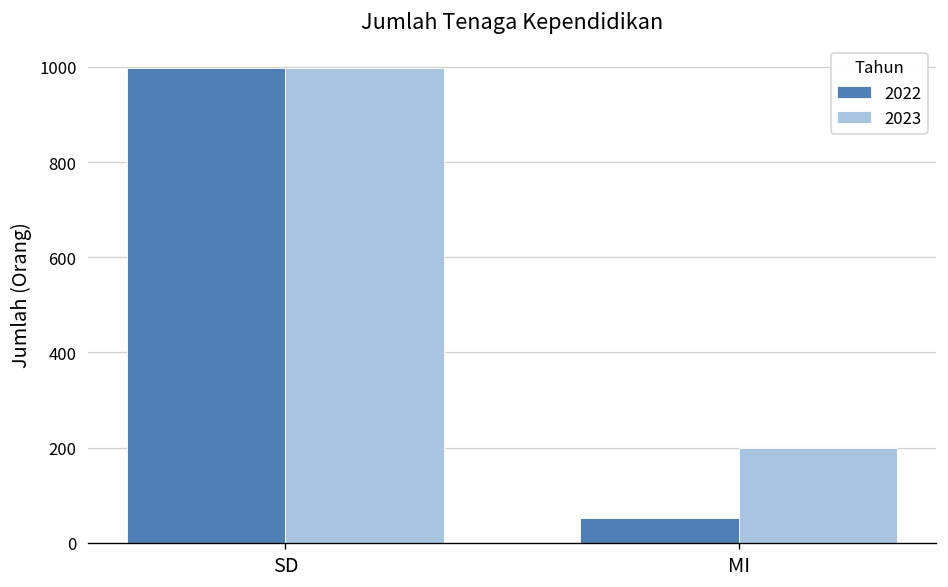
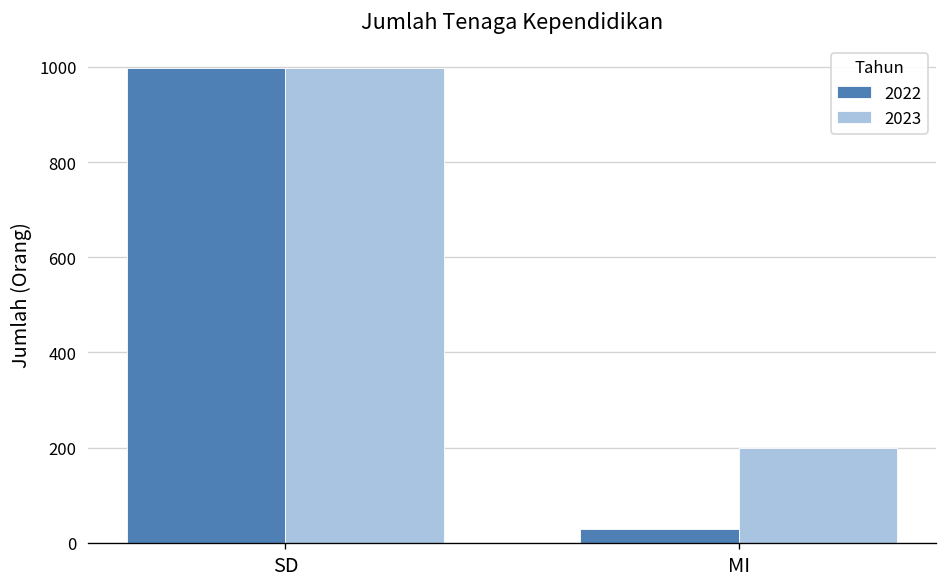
  {
    "2022": {
      "SD": 1000,
-     "MI": 50
+     "MI": 30
    },
    "2023": {
      "SD": 1000,
      "MI": 200
    }
  }
